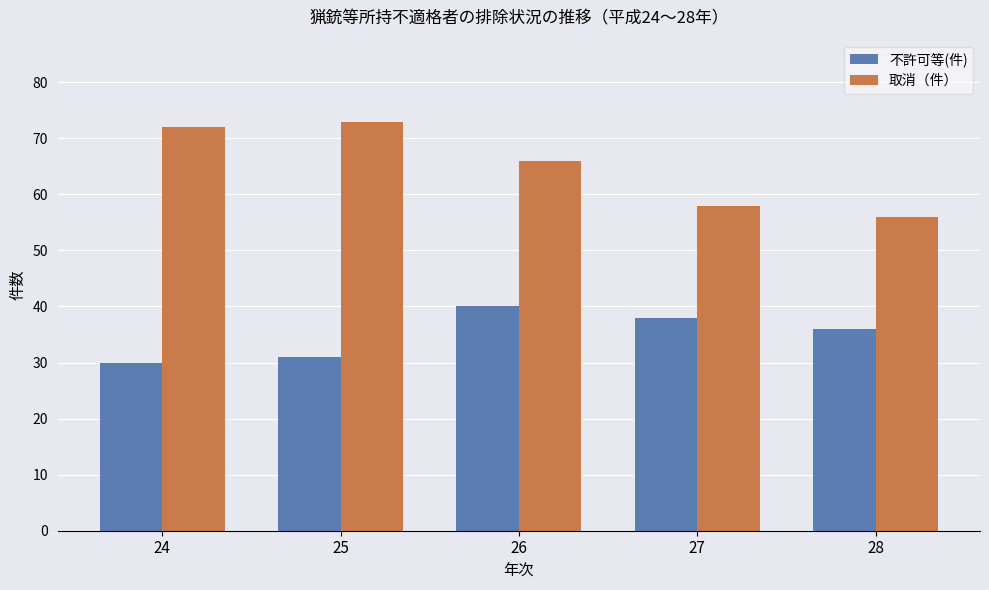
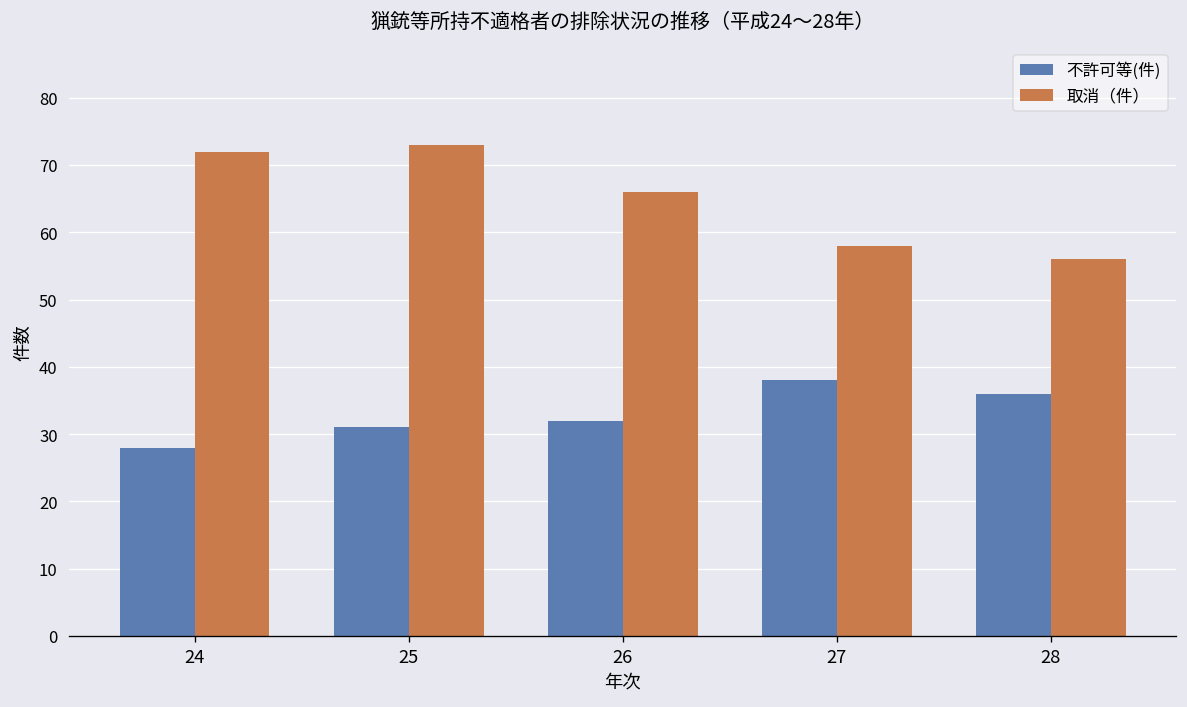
  {
    "不許可等(件)": {
-     "24": 30,
+     "24": 28,
      "25": 31,
-     "26": 40,
+     "26": 32,
      "27": 38,
      "28": 36
    },
    "取消（件）": {
      "24": 72,
      "25": 73,
      "26": 66,
      "27": 58,
      "28": 56
    }
  }
